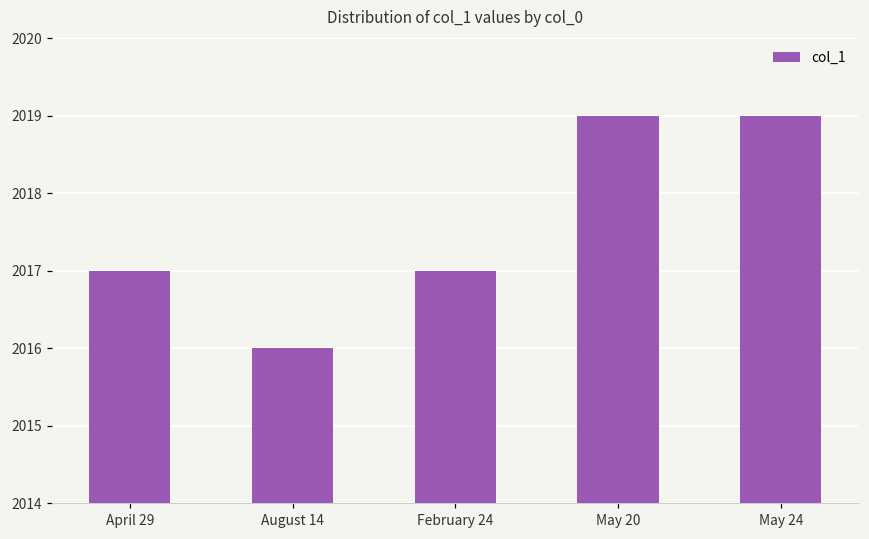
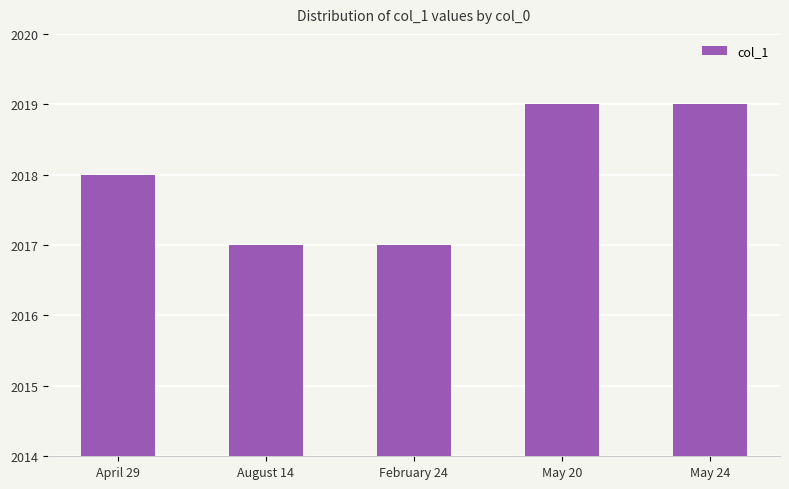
  {
-   "April 29": 2017,
-   "August 14": 2016,
+   "April 29": 2018,
+   "August 14": 2017,
    "February 24": 2017,
    "May 20": 2019,
    "May 24": 2019
  }
